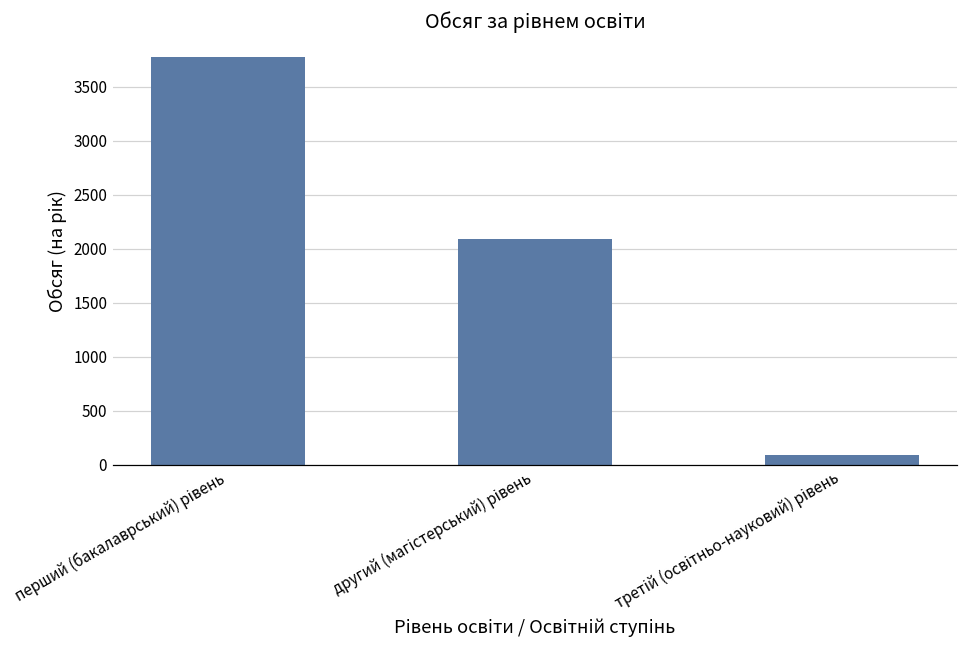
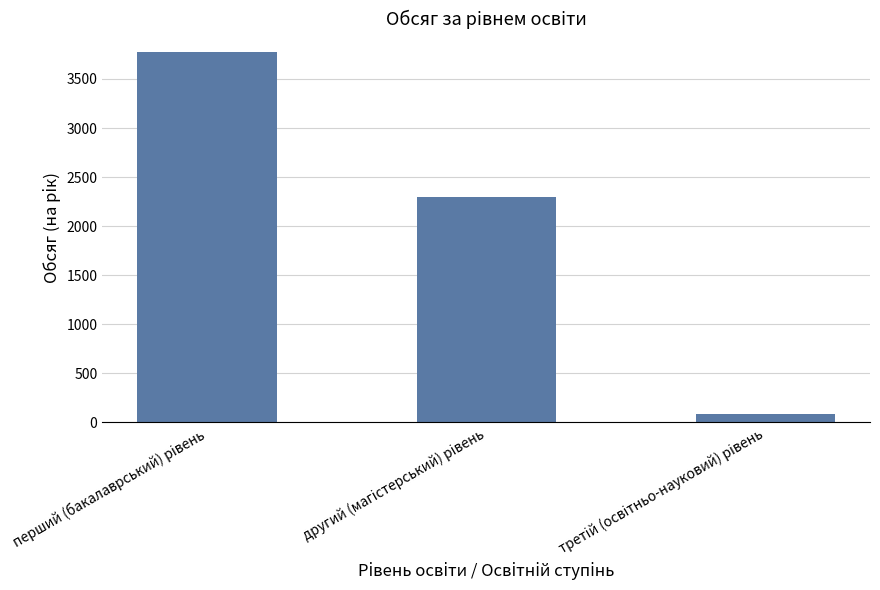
  {
    "перший (бакалаврський) рівень": 3800,
-   "другий (магістерський) рівень": 2100,
+   "другий (магістерський) рівень": 2300,
    "третій (освітньо-науковий) рівень": 100
  }
